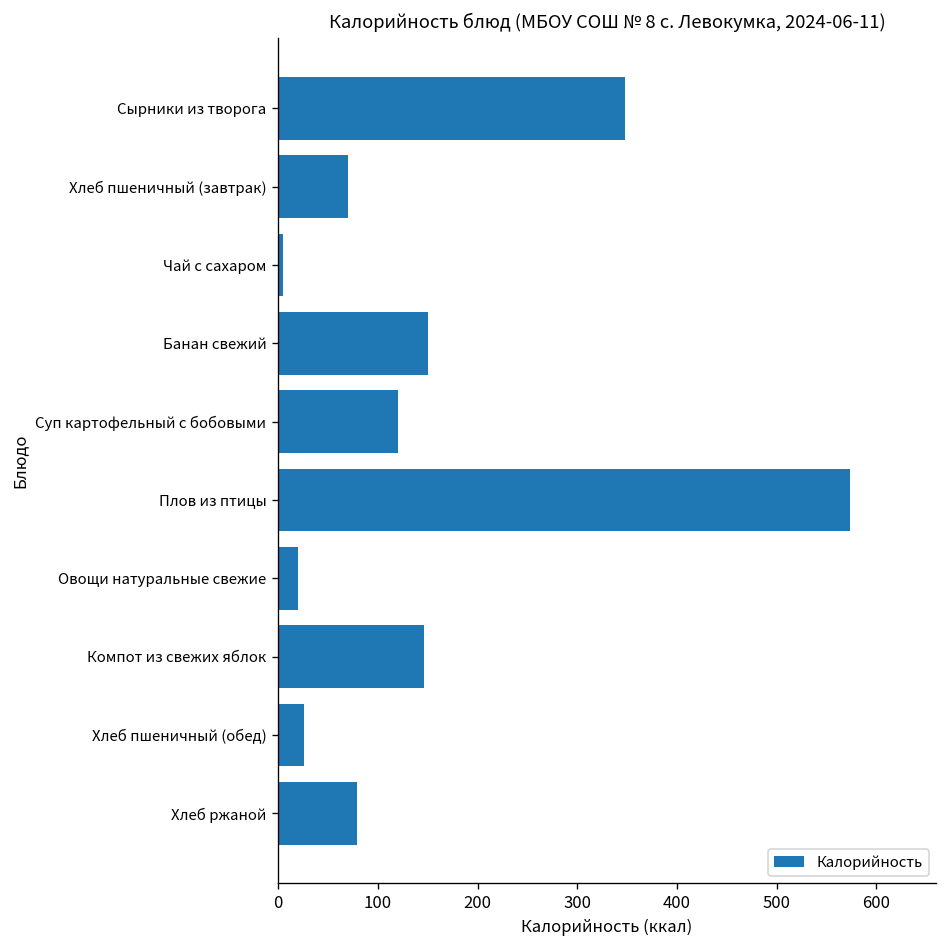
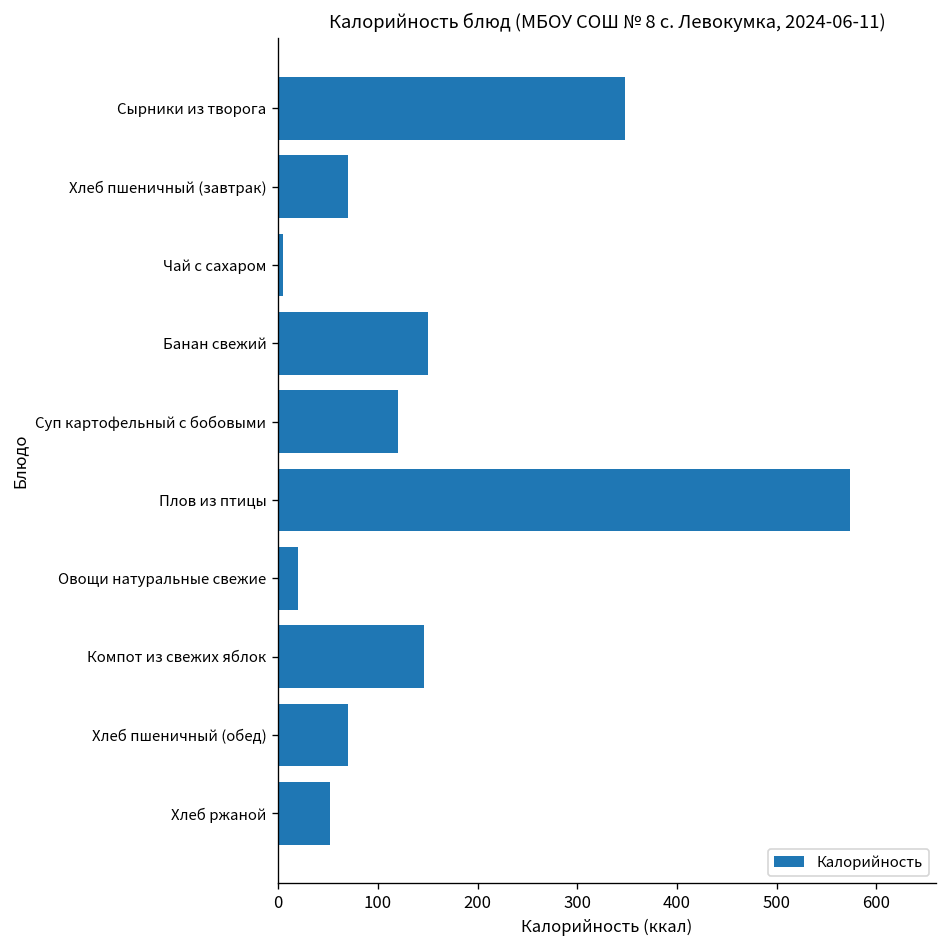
  {
    "Сырники из творога": 350,
    "Хлеб пшеничный (завтрак)": 70,
    "Чай с сахаром": 10,
    "Банан свежий": 150,
    "Суп картофельный с бобовыми": 120,
    "Плов из птицы": 570,
    "Овощи натуральные свежие": 20,
    "Компот из свежих яблок": 150,
-   "Хлеб пшеничный (обед)": 30,
-   "Хлеб ржаной": 80
+   "Хлеб пшеничный (обед)": 70,
+   "Хлеб ржаной": 50
  }
